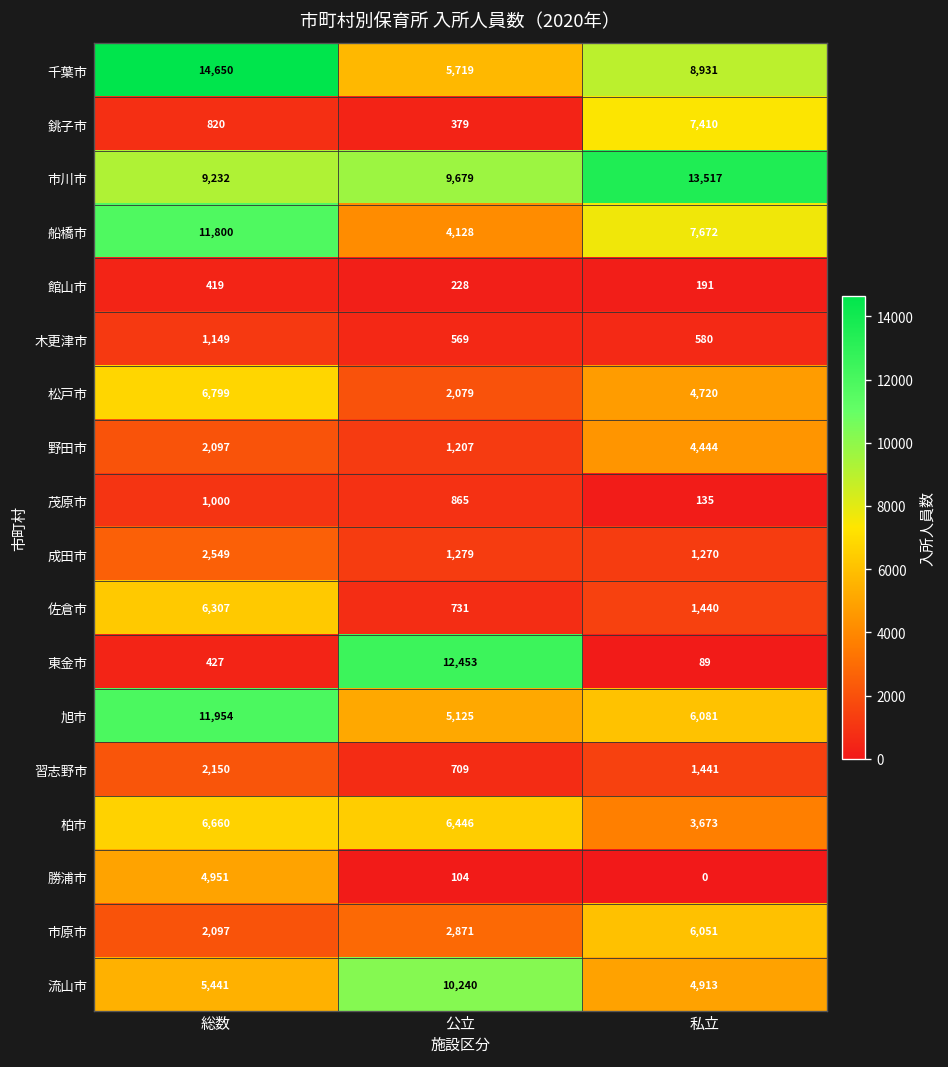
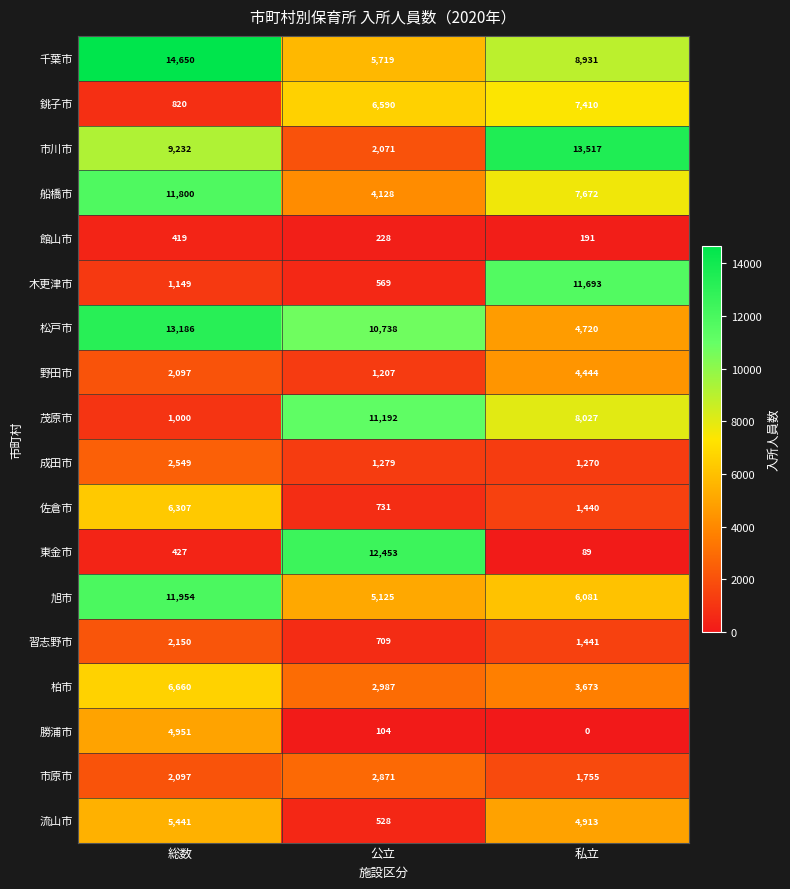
  {
    "千葉市": {
      "総数": "14,650",
      "公立": "5,719",
      "私立": "8,931"
    },
    "銚子市": {
      "総数": "820",
-     "公立": "379",
+     "公立": "6,590",
      "私立": "7,410"
    },
    "市川市": {
      "総数": "9,232",
-     "公立": "9,679",
+     "公立": "2,071",
      "私立": "13,517"
    },
    "船橋市": {
      "総数": "11,800",
      "公立": "4,128",
      "私立": "7,672"
    },
    "館山市": {
      "総数": "419",
      "公立": "228",
      "私立": "191"
    },
    "木更津市": {
      "総数": "1,149",
      "公立": "569",
-     "私立": "580"
+     "私立": "11,693"
    },
    "松戸市": {
-     "総数": "6,799",
-     "公立": "2,079",
+     "総数": "13,186",
+     "公立": "10,738",
      "私立": "4,720"
    },
    "野田市": {
      "総数": "2,097",
      "公立": "1,207",
      "私立": "4,444"
    },
    "茂原市": {
      "総数": "1,000",
-     "公立": "865",
-     "私立": "135"
+     "公立": "11,192",
+     "私立": "8,027"
    },
    "成田市": {
      "総数": "2,549",
      "公立": "1,279",
      "私立": "1,270"
    },
    "佐倉市": {
      "総数": "6,307",
      "公立": "731",
      "私立": "1,440"
    },
    "東金市": {
      "総数": "427",
      "公立": "12,453",
      "私立": "89"
    },
    "旭市": {
      "総数": "11,954",
      "公立": "5,125",
      "私立": "6,081"
    },
    "習志野市": {
      "総数": "2,150",
      "公立": "709",
      "私立": "1,441"
    },
    "柏市": {
      "総数": "6,660",
-     "公立": "6,446",
+     "公立": "2,987",
      "私立": "3,673"
    },
    "勝浦市": {
      "総数": "4,951",
      "公立": "104",
      "私立": "0"
    },
    "市原市": {
      "総数": "2,097",
      "公立": "2,871",
-     "私立": "6,051"
+     "私立": "1,755"
    },
    "流山市": {
      "総数": "5,441",
-     "公立": "10,240",
+     "公立": "528",
      "私立": "4,913"
    }
  }
